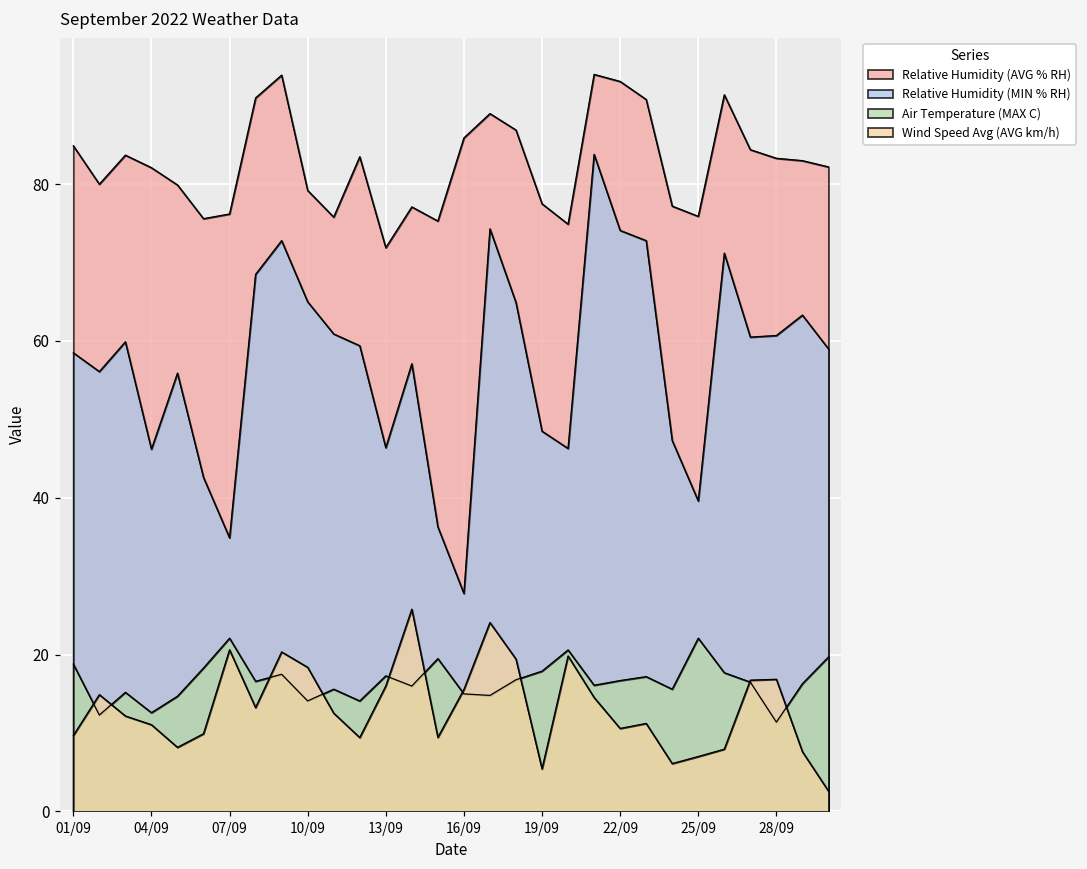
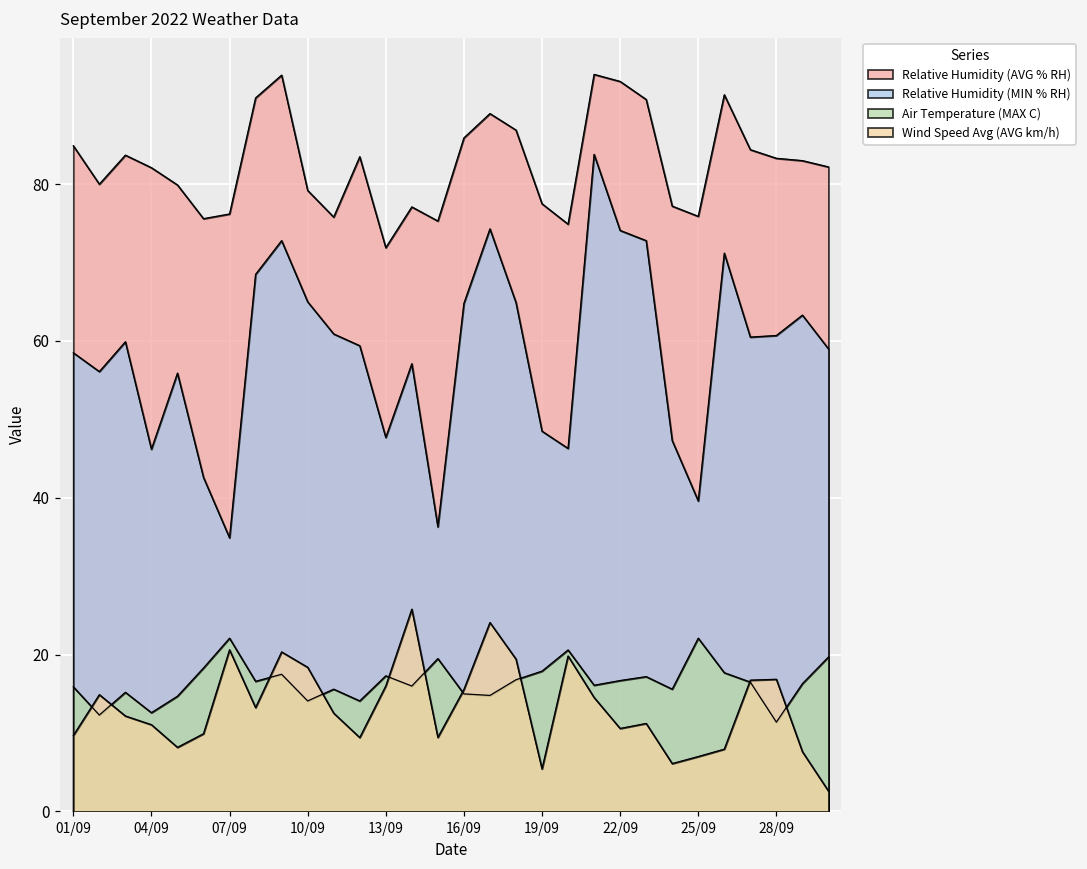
  {
    "Relative Humidity (MIN % RH)": {
      "01/09": 59,
      "04/09": 46,
      "07/09": 35,
      "10/09": 65,
-     "13/09": 46,
-     "16/09": 28,
+     "13/09": 48,
+     "16/09": 65,
      "19/09": 49,
      "22/09": 74,
      "25/09": 40,
      "28/09": 61
    },
    "Air Temperature (MAX C)": {
-     "01/09": 19,
+     "01/09": 16,
      "04/09": 13,
      "07/09": 22,
      "10/09": 14,
      "13/09": 17,
      "16/09": 15,
      "19/09": 18,
      "22/09": 17,
      "25/09": 22,
      "28/09": 11
    }
  }
